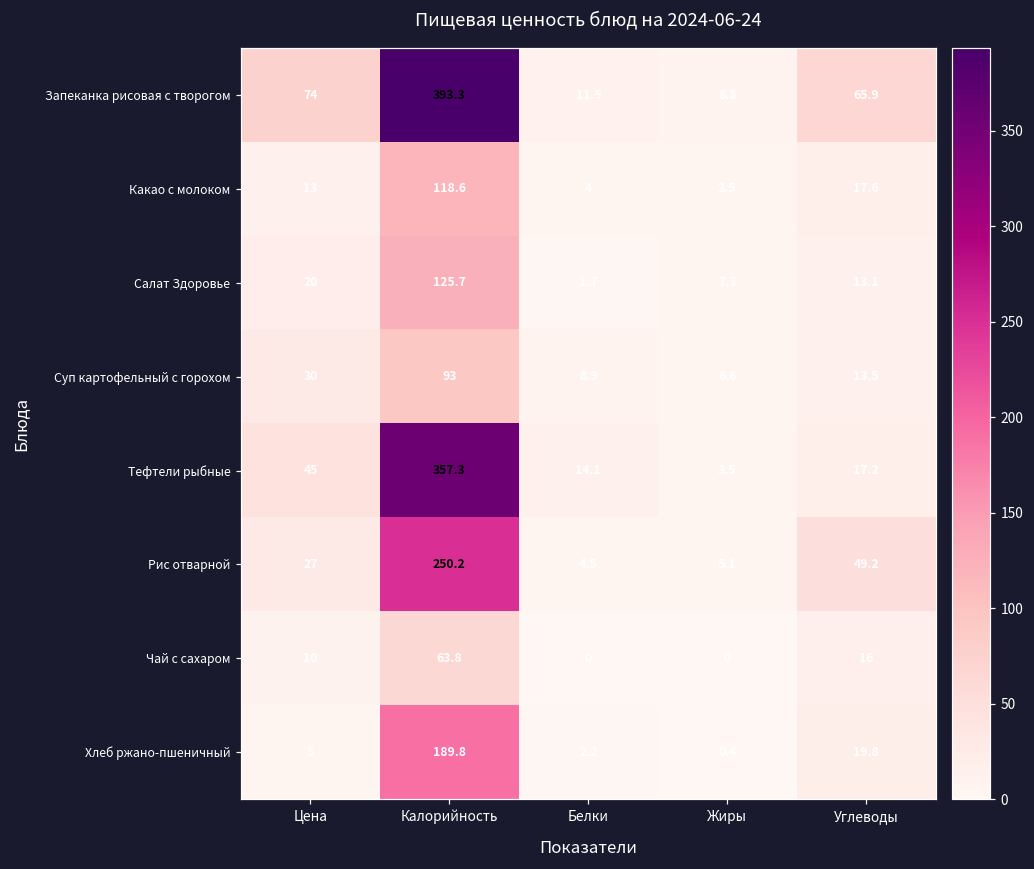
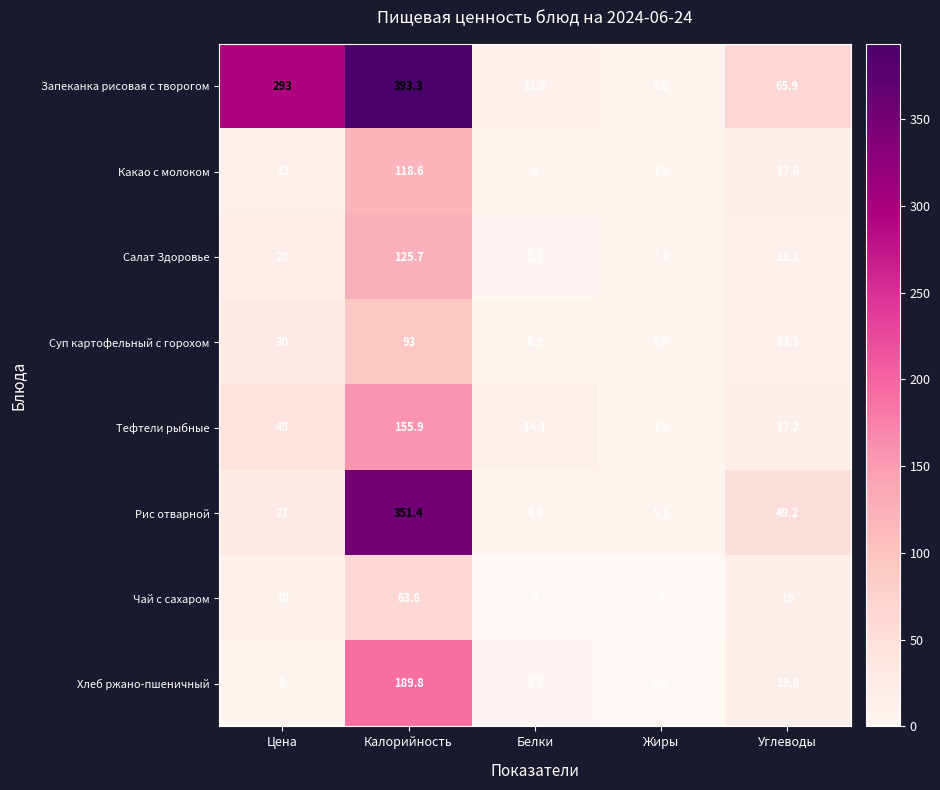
  {
    "Запеканка рисовая с творогом": {
-     "Цена": 74,
+     "Цена": 293,
      "Калорийность": 393.3
    },
    "Какао с молоком": {
      "Калорийность": 118.6
    },
    "Салат Здоровье": {
      "Калорийность": 125.7
    },
    "Суп картофельный с горохом": {
      "Калорийность": 93
    },
    "Тефтели рыбные": {
-     "Калорийность": 357.3
+     "Калорийность": 155.9
    },
    "Рис отварной": {
-     "Калорийность": 250.2
+     "Калорийность": 351.4
    },
    "Хлеб ржано-пшеничный": {
      "Калорийность": 189.8
    }
  }
